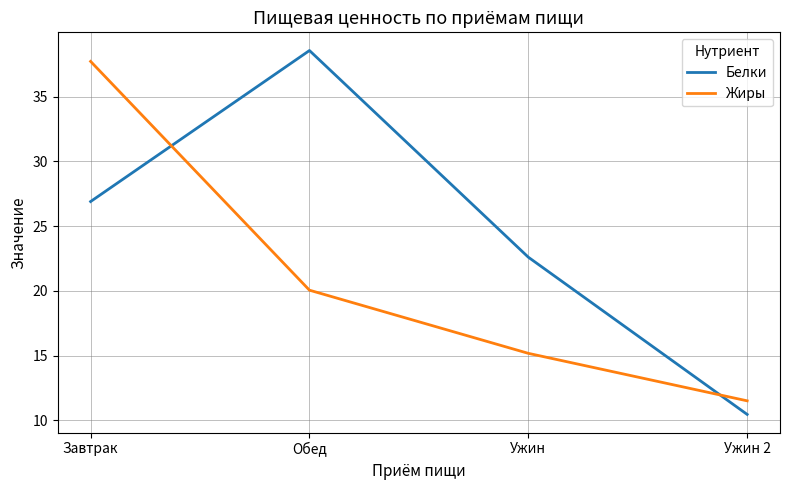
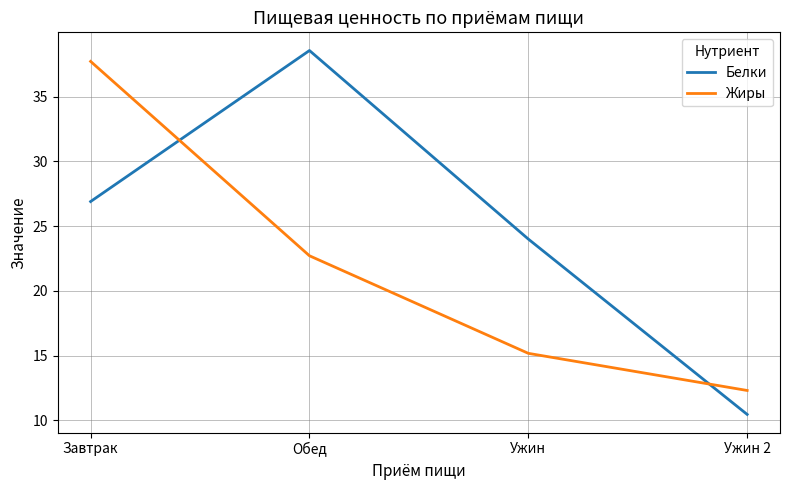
  {
    "Белки": {
      "Завтрак": 26.9,
      "Обед": 38.6,
-     "Ужин": 22.6,
+     "Ужин": 24.0,
      "Ужин 2": 10.5
    },
    "Жиры": {
      "Завтрак": 37.7,
-     "Обед": 20.1,
+     "Обед": 22.7,
      "Ужин": 15.2,
-     "Ужин 2": 11.5
+     "Ужин 2": 12.3
    }
  }
